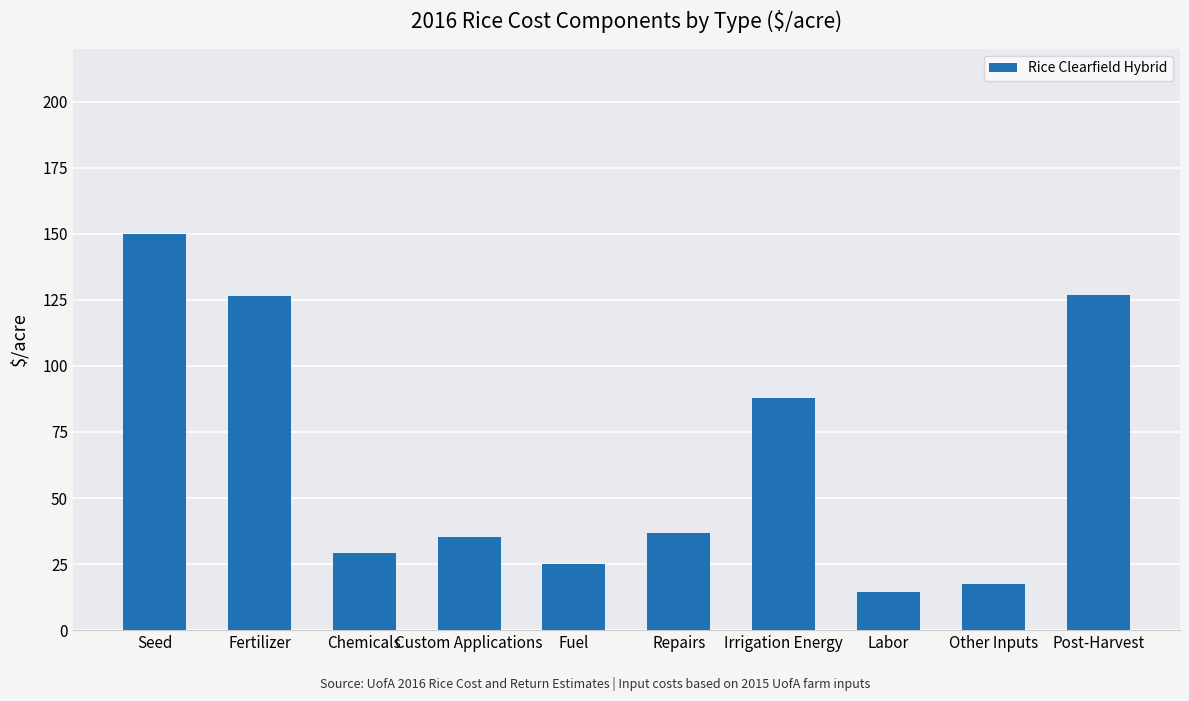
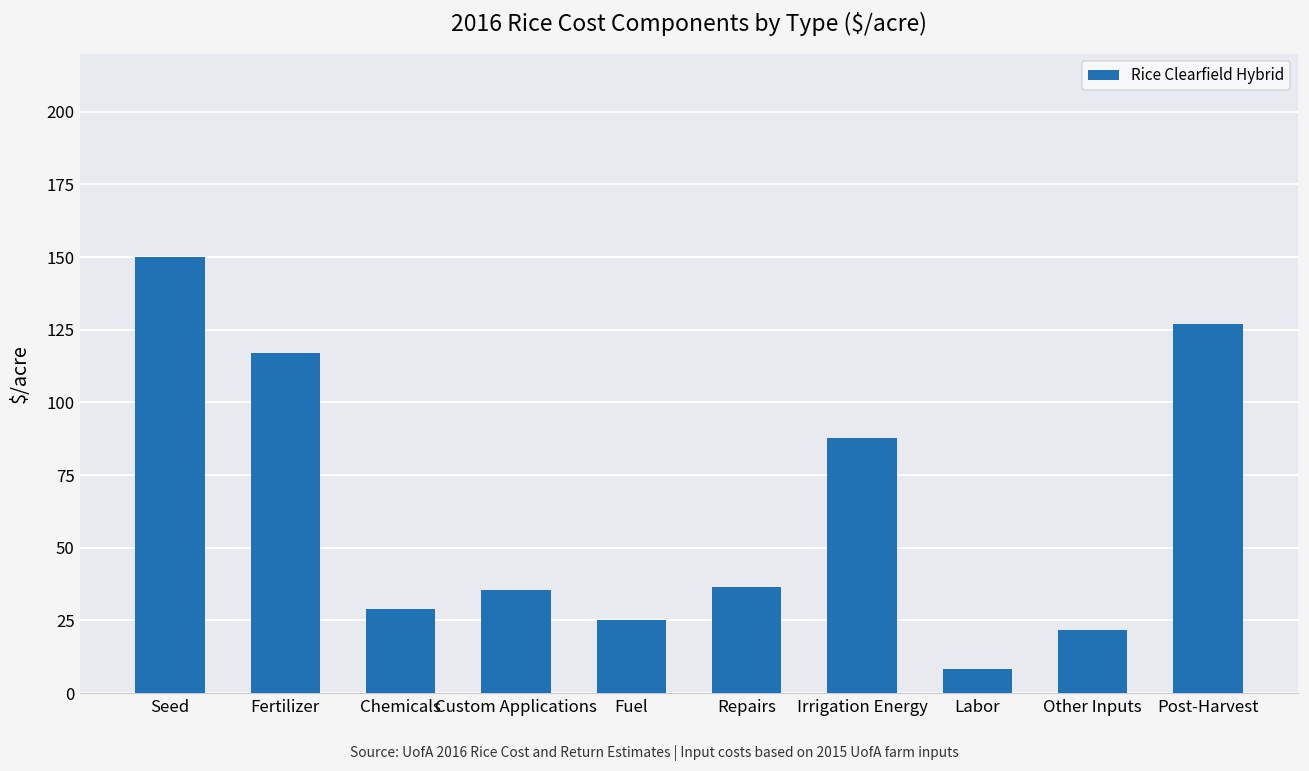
  {
    "Seed": 150,
-   "Fertilizer": 126,
+   "Fertilizer": 117,
    "Chemicals": 29,
    "Custom Applications": 35,
    "Fuel": 25,
    "Repairs": 37,
    "Irrigation Energy": 88,
-   "Labor": 15,
-   "Other Inputs": 18,
+   "Labor": 8,
+   "Other Inputs": 22,
    "Post-Harvest": 127
  }
